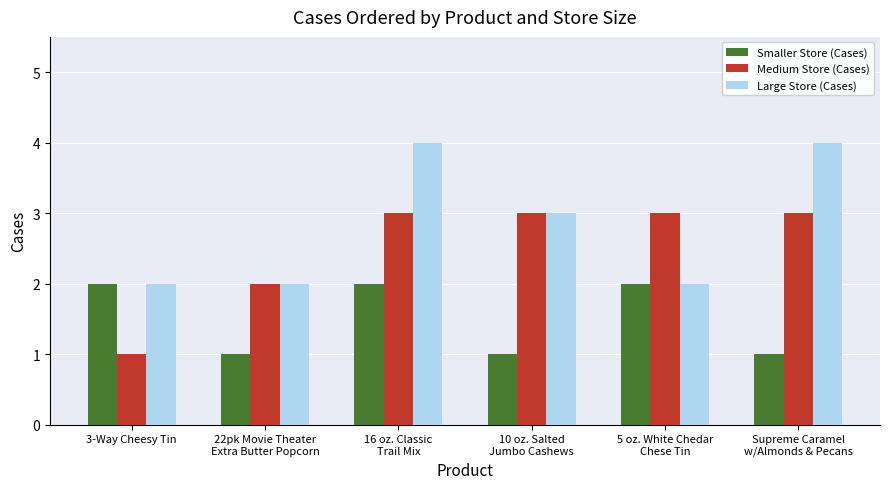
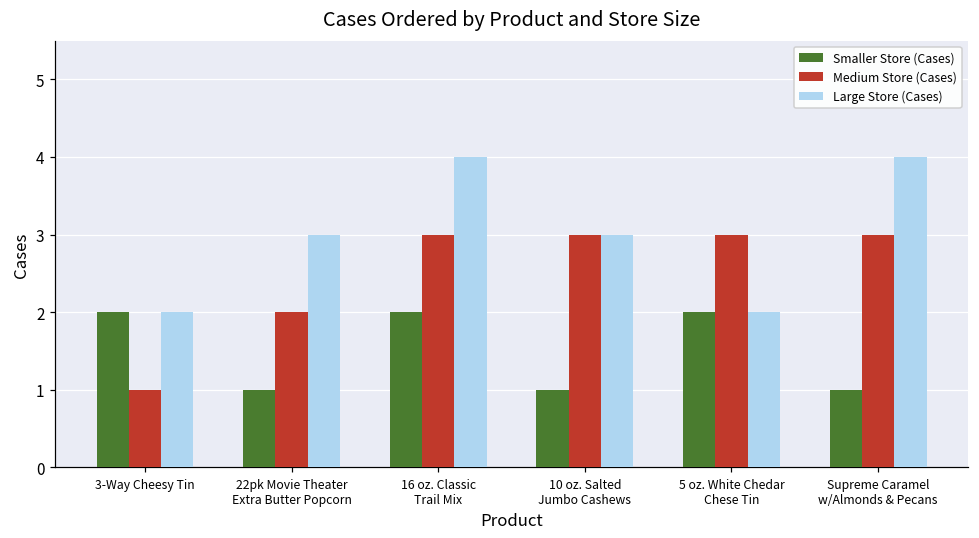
  {
    "Smaller Store (Cases)": {
      "3-Way Cheesy Tin": 2,
      "22pk Movie Theater Extra Butter Popcorn": 1,
      "16 oz. Classic Trail Mix": 2,
      "10 oz. Salted Jumbo Cashews": 1,
      "5 oz. White Chedar Chese Tin": 2,
      "Supreme Caramel w/Almonds & Pecans": 1
    },
    "Medium Store (Cases)": {
      "3-Way Cheesy Tin": 1,
      "22pk Movie Theater Extra Butter Popcorn": 2,
      "16 oz. Classic Trail Mix": 3,
      "10 oz. Salted Jumbo Cashews": 3,
      "5 oz. White Chedar Chese Tin": 3,
      "Supreme Caramel w/Almonds & Pecans": 3
    },
    "Large Store (Cases)": {
      "3-Way Cheesy Tin": 2,
-     "22pk Movie Theater Extra Butter Popcorn": 2,
+     "22pk Movie Theater Extra Butter Popcorn": 3,
      "16 oz. Classic Trail Mix": 4,
      "10 oz. Salted Jumbo Cashews": 3,
      "5 oz. White Chedar Chese Tin": 2,
      "Supreme Caramel w/Almonds & Pecans": 4
    }
  }
